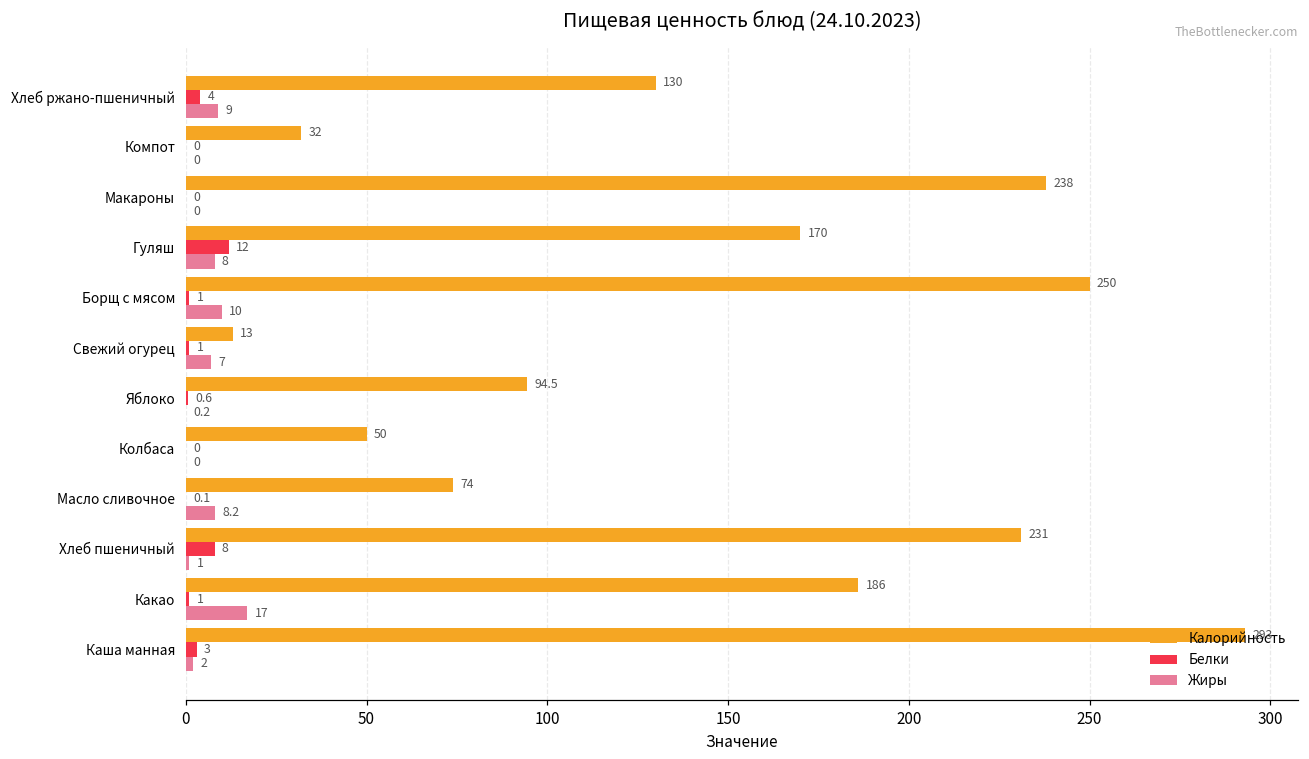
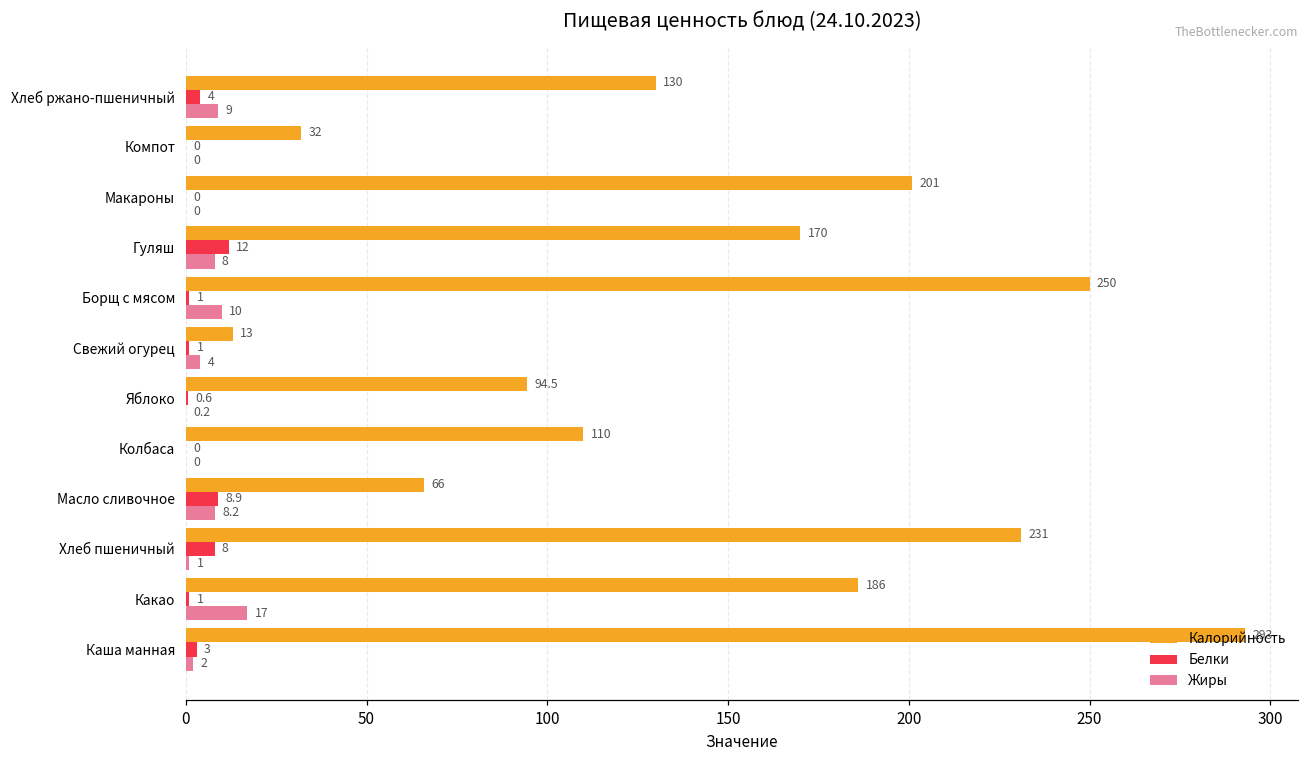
  {
    "Калорийность": {
      "Хлеб ржано-пшеничный": 130,
      "Компот": 32,
-     "Макароны": 238,
+     "Макароны": 201,
      "Гуляш": 170,
      "Борщ с мясом": 250,
      "Свежий огурец": 13,
      "Яблоко": 94.5,
-     "Колбаса": 50,
-     "Масло сливочное": 74,
+     "Колбаса": 110,
+     "Масло сливочное": 66,
      "Хлеб пшеничный": 231,
      "Какао": 186,
      "Каша манная": 293
    },
    "Белки": {
      "Хлеб ржано-пшеничный": 4,
      "Компот": 0,
      "Макароны": 0,
      "Гуляш": 12,
      "Борщ с мясом": 1,
      "Свежий огурец": 1,
      "Яблоко": 0.6,
      "Колбаса": 0,
-     "Масло сливочное": 0.1,
+     "Масло сливочное": 8.9,
      "Хлеб пшеничный": 8,
      "Какао": 1,
      "Каша манная": 3
    },
    "Жиры": {
      "Хлеб ржано-пшеничный": 9,
      "Компот": 0,
      "Макароны": 0,
      "Гуляш": 8,
      "Борщ с мясом": 10,
-     "Свежий огурец": 7,
+     "Свежий огурец": 4,
      "Яблоко": 0.2,
      "Колбаса": 0,
      "Масло сливочное": 8.2,
      "Хлеб пшеничный": 1,
      "Какао": 17,
      "Каша манная": 2
    }
  }
